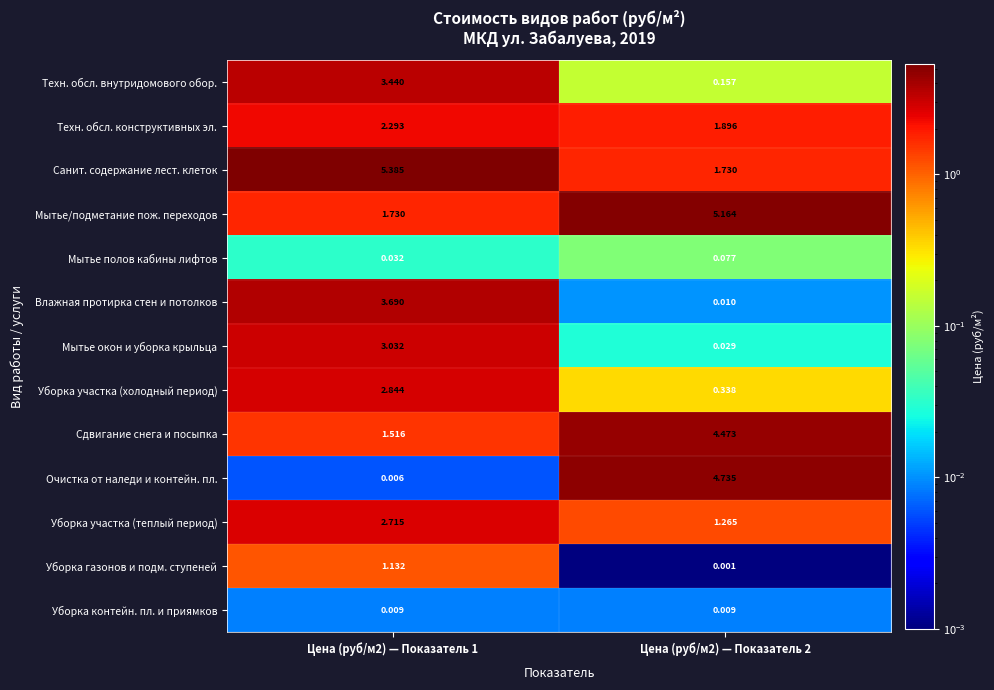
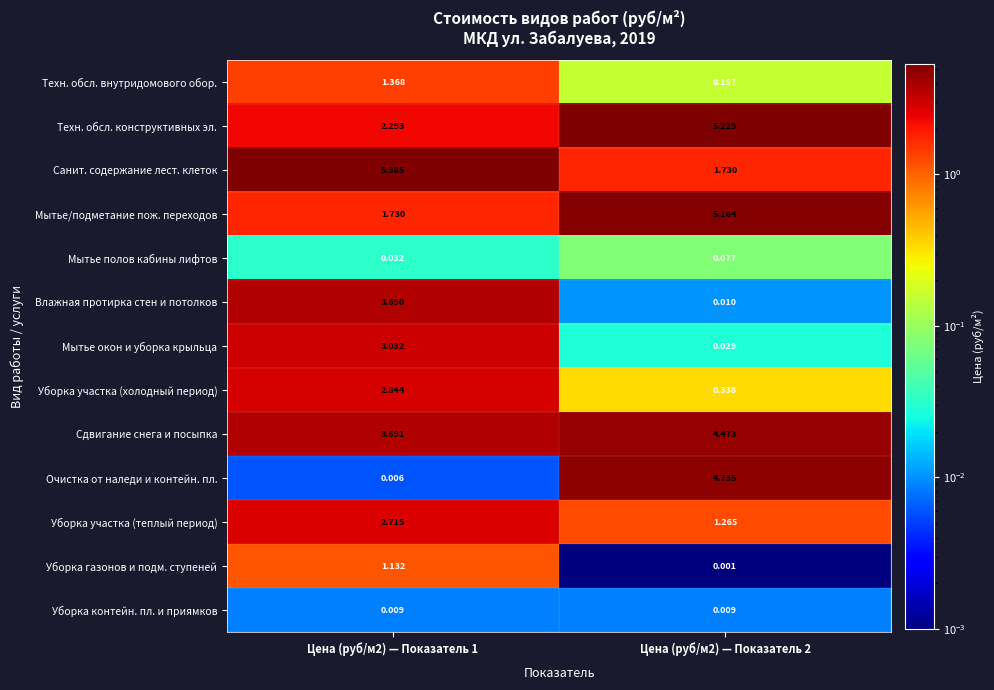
  {
    "Техн. обсл. внутридомового обор.": {
-     "Цена (руб/м2) — Показатель 1": 3.440,
+     "Цена (руб/м2) — Показатель 1": 1.368,
      "Цена (руб/м2) — Показатель 2": 0.157
    },
    "Техн. обсл. конструктивных эл.": {
      "Цена (руб/м2) — Показатель 1": 2.293,
-     "Цена (руб/м2) — Показатель 2": 1.896
+     "Цена (руб/м2) — Показатель 2": 5.229
    },
    "Санит. содержание лест. клеток": {
      "Цена (руб/м2) — Показатель 1": 5.385,
      "Цена (руб/м2) — Показатель 2": 1.730
    },
    "Мытье/подметание пож. переходов": {
      "Цена (руб/м2) — Показатель 1": 1.730,
      "Цена (руб/м2) — Показатель 2": 5.164
    },
    "Мытье полов кабины лифтов": {
      "Цена (руб/м2) — Показатель 1": 0.032,
      "Цена (руб/м2) — Показатель 2": 0.077
    },
    "Влажная протирка стен и потолков": {
      "Цена (руб/м2) — Показатель 1": 3.690,
      "Цена (руб/м2) — Показатель 2": 0.010
    },
    "Мытье окон и уборка крыльца": {
      "Цена (руб/м2) — Показатель 1": 3.032,
      "Цена (руб/м2) — Показатель 2": 0.029
    },
    "Уборка участка (холодный период)": {
      "Цена (руб/м2) — Показатель 1": 2.844,
      "Цена (руб/м2) — Показатель 2": 0.338
    },
    "Сдвигание снега и посыпка": {
-     "Цена (руб/м2) — Показатель 1": 1.516,
+     "Цена (руб/м2) — Показатель 1": 3.691,
      "Цена (руб/м2) — Показатель 2": 4.473
    },
    "Очистка от наледи и контейн. пл.": {
      "Цена (руб/м2) — Показатель 1": 0.006,
      "Цена (руб/м2) — Показатель 2": 4.735
    },
    "Уборка участка (теплый период)": {
      "Цена (руб/м2) — Показатель 1": 2.715,
      "Цена (руб/м2) — Показатель 2": 1.265
    },
    "Уборка газонов и подм. ступеней": {
      "Цена (руб/м2) — Показатель 1": 1.132,
      "Цена (руб/м2) — Показатель 2": 0.001
    },
    "Уборка контейн. пл. и приямков": {
      "Цена (руб/м2) — Показатель 1": 0.009,
      "Цена (руб/м2) — Показатель 2": 0.009
    }
  }
